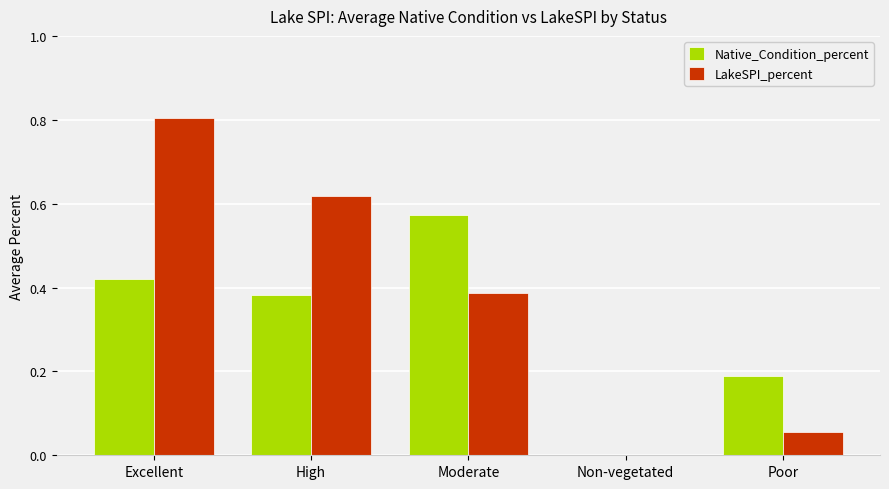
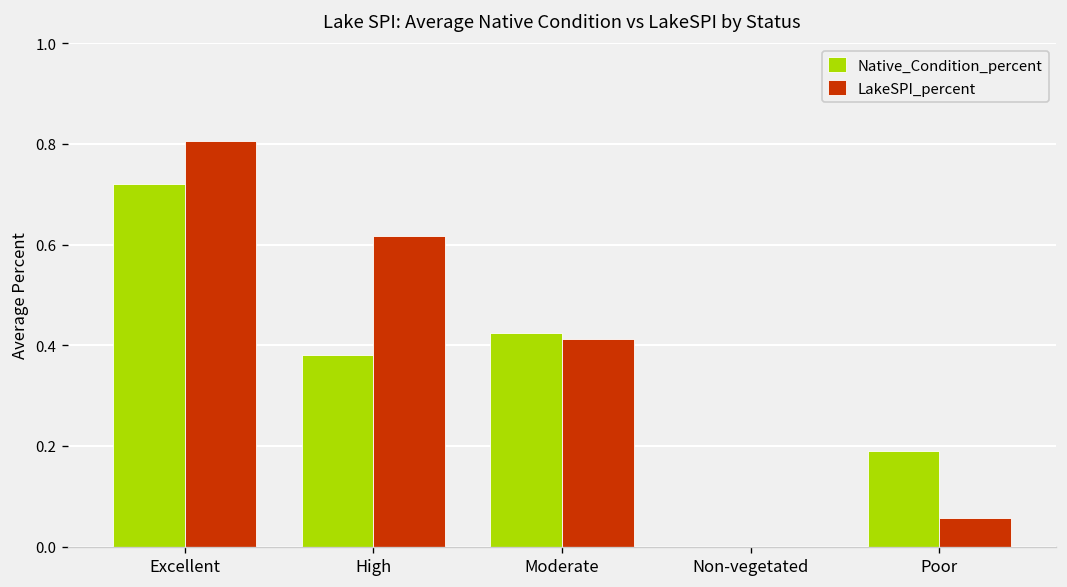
  {
    "Native_Condition_percent": {
-     "Excellent": 0.42,
+     "Excellent": 0.72,
      "High": 0.38,
-     "Moderate": 0.57,
+     "Moderate": 0.43,
      "Non-vegetated": 0.00,
      "Poor": 0.19
    },
    "LakeSPI_percent": {
      "Excellent": 0.81,
      "High": 0.62,
-     "Moderate": 0.39,
+     "Moderate": 0.41,
      "Non-vegetated": 0.00,
      "Poor": 0.06
    }
  }
